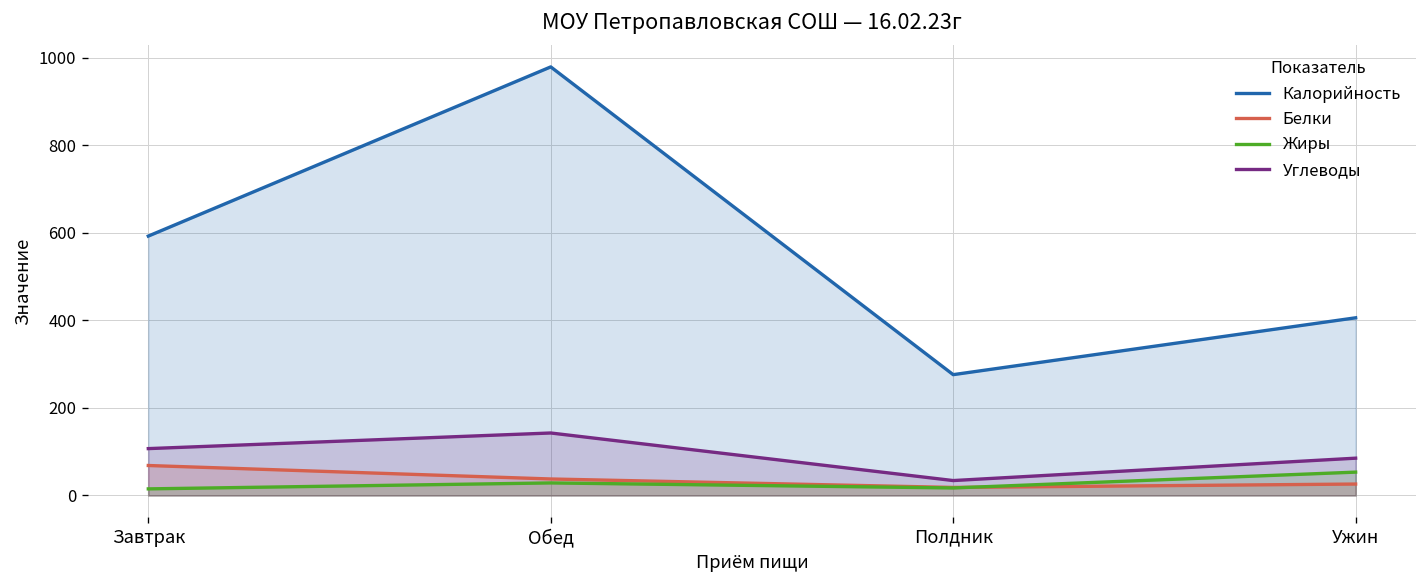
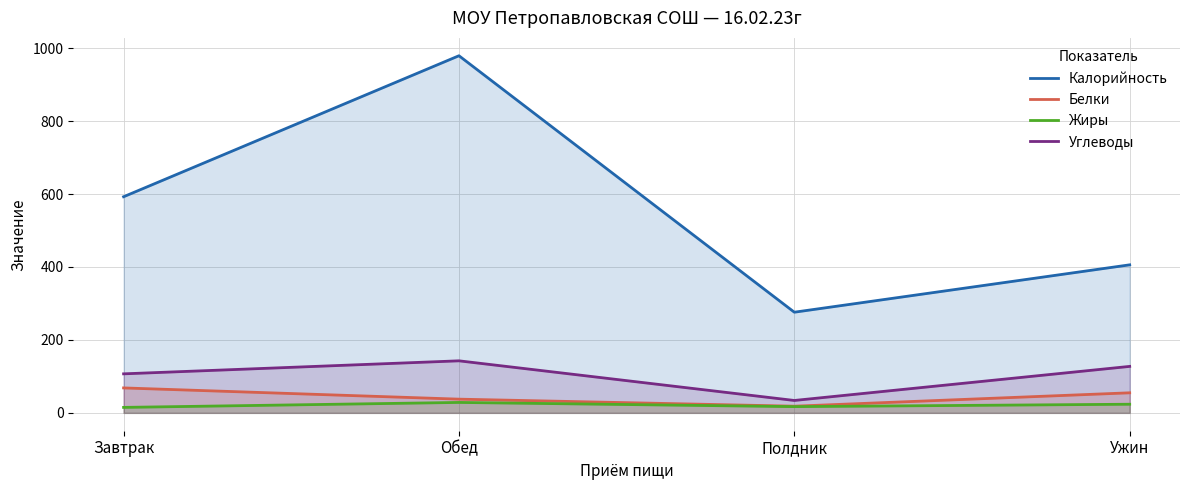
  {
    "Калорийность": {
      "Завтрак": 590,
      "Обед": 980,
      "Полдник": 280,
      "Ужин": 410
    },
    "Белки": {
      "Завтрак": 70,
      "Обед": 40,
-     "Ужин": 30
+     "Ужин": 60
    },
    "Жиры": {
      "Завтрак": 20,
      "Обед": 30,
-     "Ужин": 50
+     "Ужин": 20
    },
    "Углеводы": {
      "Завтрак": 110,
      "Обед": 140,
      "Полдник": 30,
-     "Ужин": 90
+     "Ужин": 130
    }
  }
